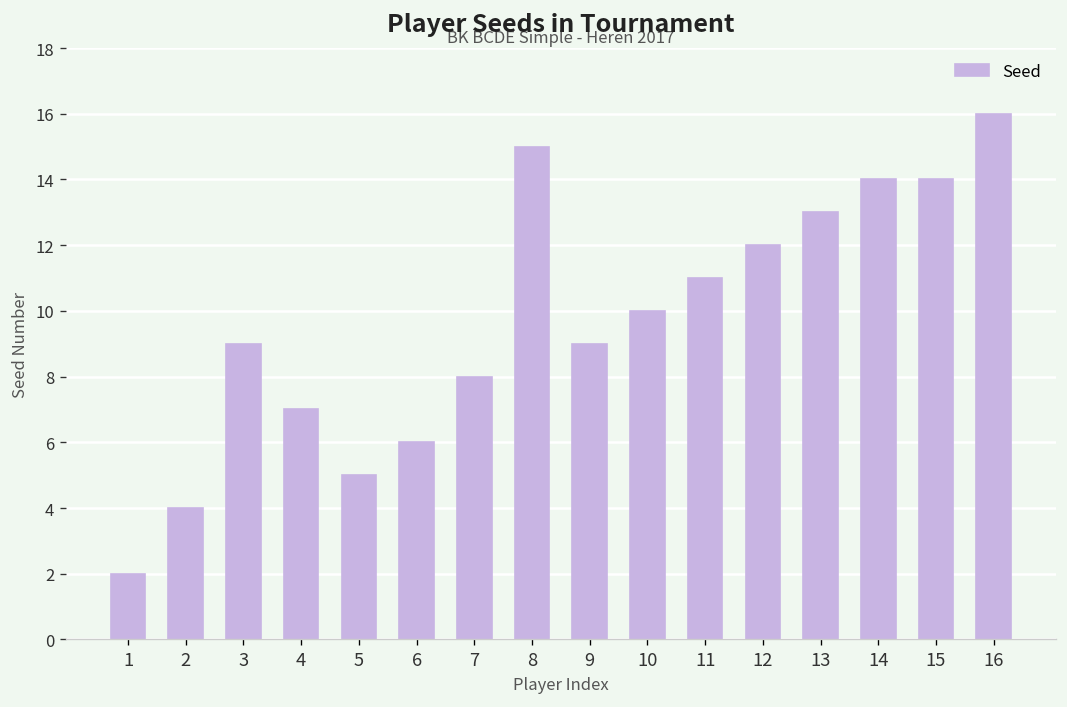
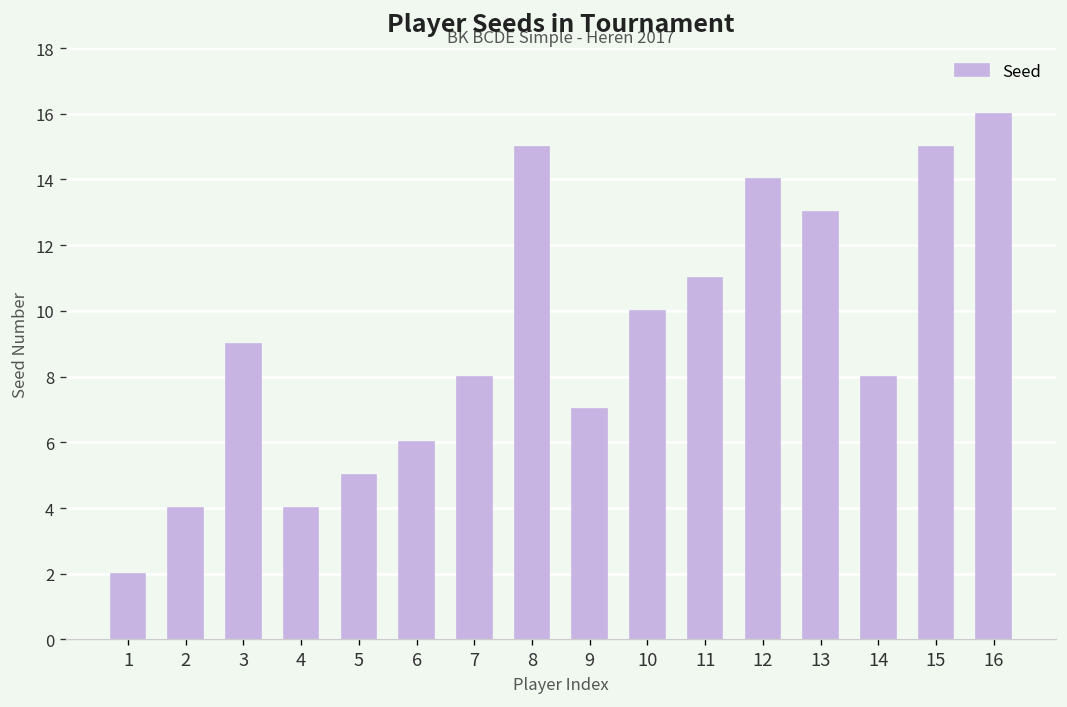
  {
    "1": 2,
    "2": 4,
    "3": 9,
-   "4": 7,
+   "4": 4,
    "5": 5,
    "6": 6,
    "7": 8,
    "8": 15,
-   "9": 9,
+   "9": 7,
    "10": 10,
    "11": 11,
-   "12": 12,
+   "12": 14,
    "13": 13,
-   "14": 14,
-   "15": 14,
+   "14": 8,
+   "15": 15,
    "16": 16
  }
